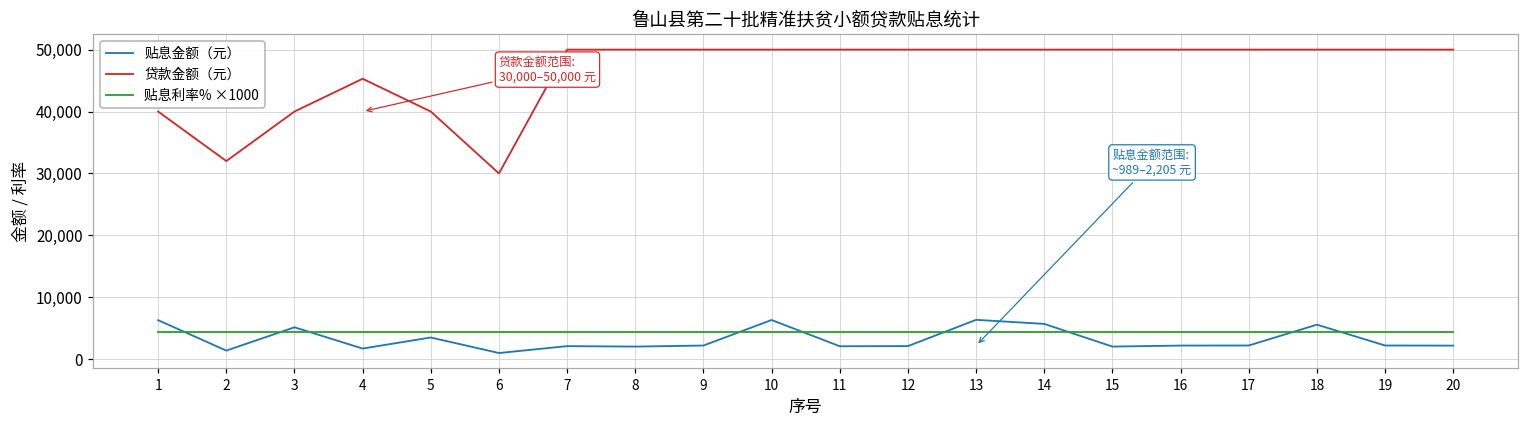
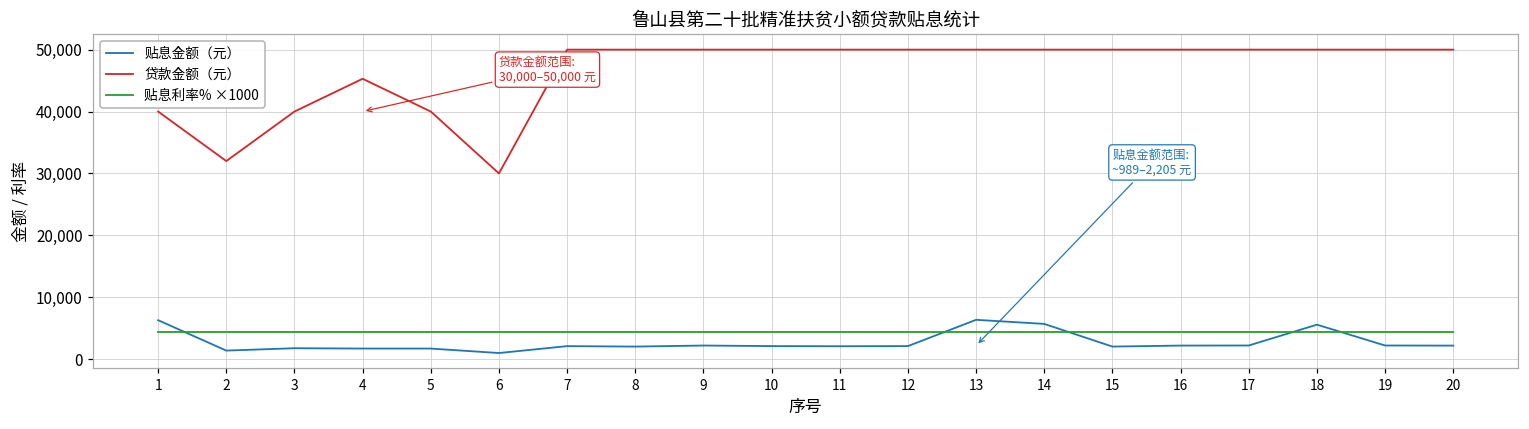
  {
    "贴息金额（元）": {
      "1": "6,000",
      "2": "1,000",
-     "3": "5,000",
+     "3": "2,000",
      "4": "2,000",
-     "5": "3,000",
+     "5": "2,000",
      "6": "1,000",
      "7": "2,000",
      "8": "2,000",
      "9": "2,000",
-     "10": "6,000",
+     "10": "2,000",
      "11": "2,000",
      "12": "2,000",
      "13": "6,000",
      "15": "2,000",
      "16": "2,000",
      "17": "2,000",
      "18": "6,000",
      "19": "2,000",
      "20": "2,000"
    },
    "贷款金额（元）": {
      "1": "40,000",
      "2": "32,000",
      "3": "40,000",
      "4": "45,000",
      "6": "30,000",
      "7": "50,000",
      "8": "50,000",
      "9": "50,000",
      "10": "50,000",
      "11": "50,000",
      "12": "50,000",
      "13": "50,000",
      "14": "50,000",
      "15": "50,000",
      "16": "50,000",
      "17": "50,000",
      "18": "50,000",
      "19": "50,000",
      "20": "50,000"
    },
    "贴息利率% ×1000": {
      "1": "4,000",
      "2": "4,000",
      "3": "4,000",
      "4": "4,000",
      "5": "4,000",
      "6": "4,000",
      "7": "4,000",
      "8": "4,000",
      "9": "4,000",
      "10": "4,000",
      "11": "4,000",
      "12": "4,000",
      "13": "4,000",
      "17": "4,000",
      "18": "4,000",
      "19": "4,000",
      "20": "4,000"
    }
  }
